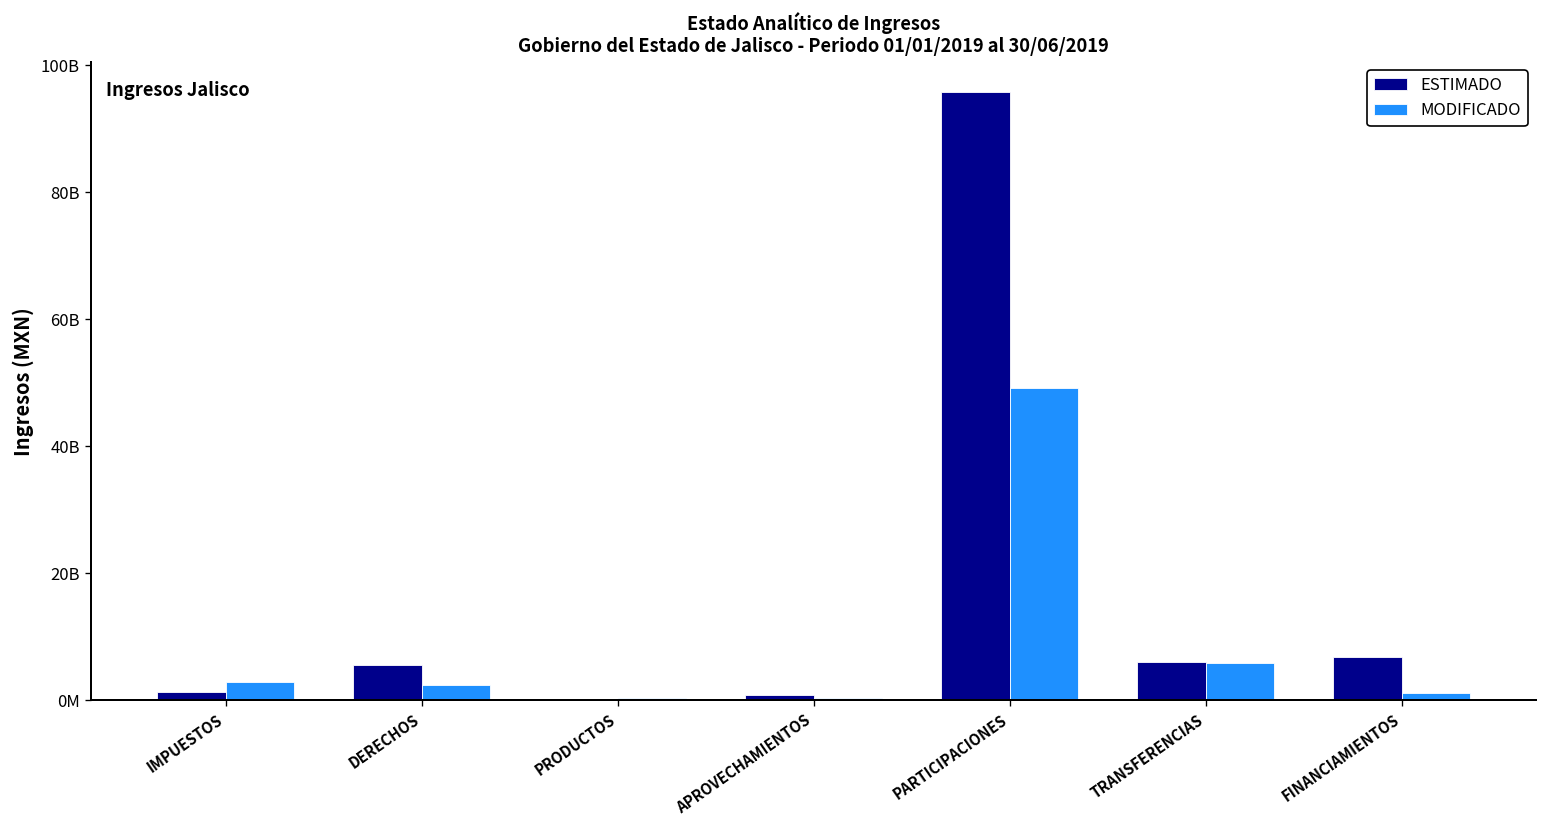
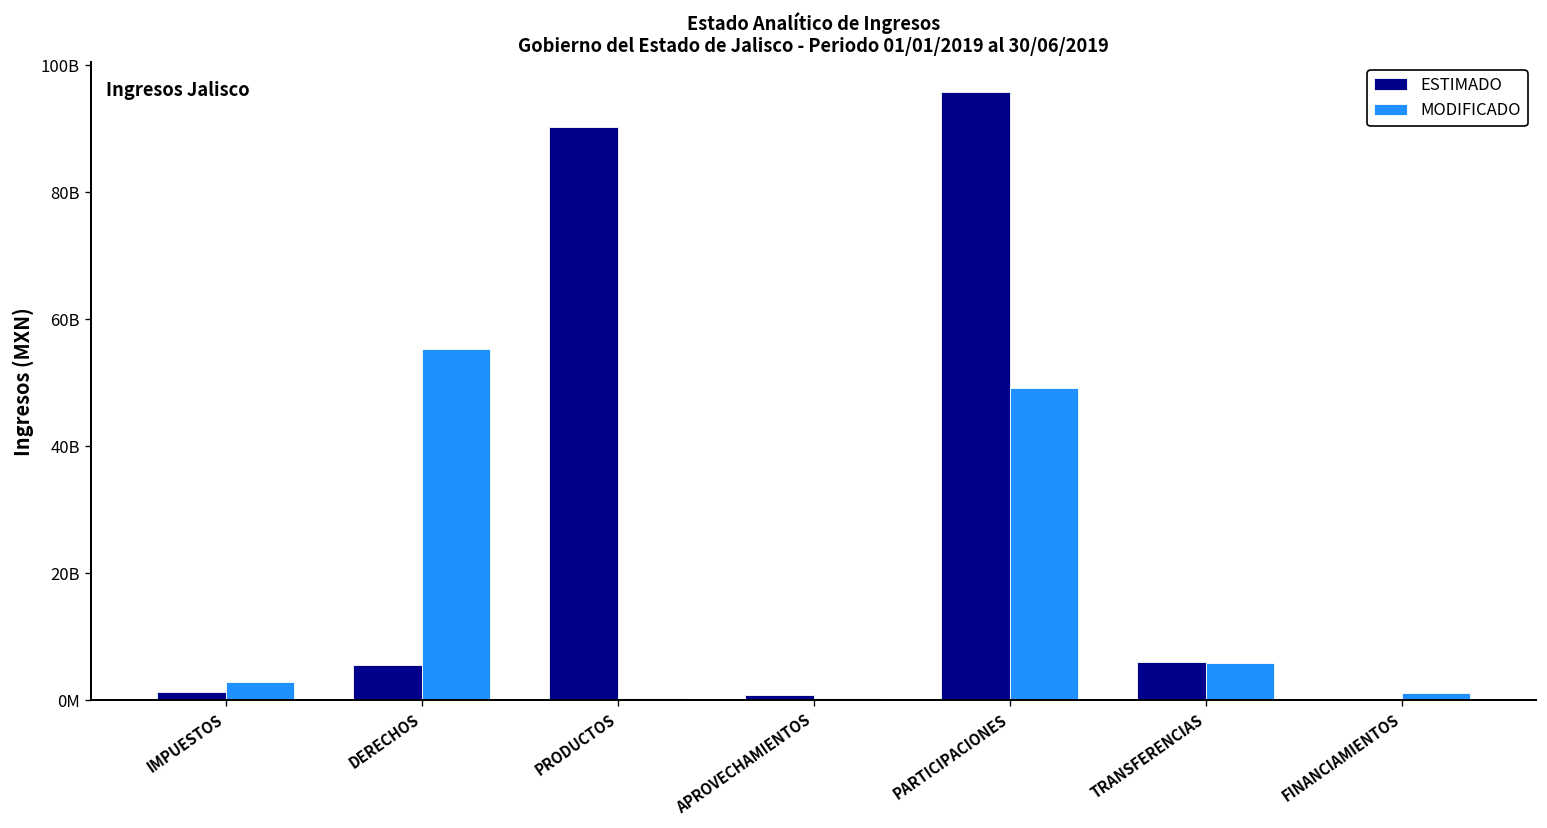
  {
    "ESTIMADO": {
      "IMPUESTOS": 1000000000,
      "DERECHOS": 6000000000,
-     "PRODUCTOS": 0,
+     "PRODUCTOS": 90000000000,
      "APROVECHAMIENTOS": 1000000000,
      "PARTICIPACIONES": 96000000000,
      "TRANSFERENCIAS": 6000000000,
-     "FINANCIAMIENTOS": 7000000000
+     "FINANCIAMIENTOS": 0
    },
    "MODIFICADO": {
      "IMPUESTOS": 3000000000,
-     "DERECHOS": 2000000000,
+     "DERECHOS": 55000000000,
      "PARTICIPACIONES": 49000000000,
      "TRANSFERENCIAS": 6000000000,
      "FINANCIAMIENTOS": 1000000000
    }
  }
